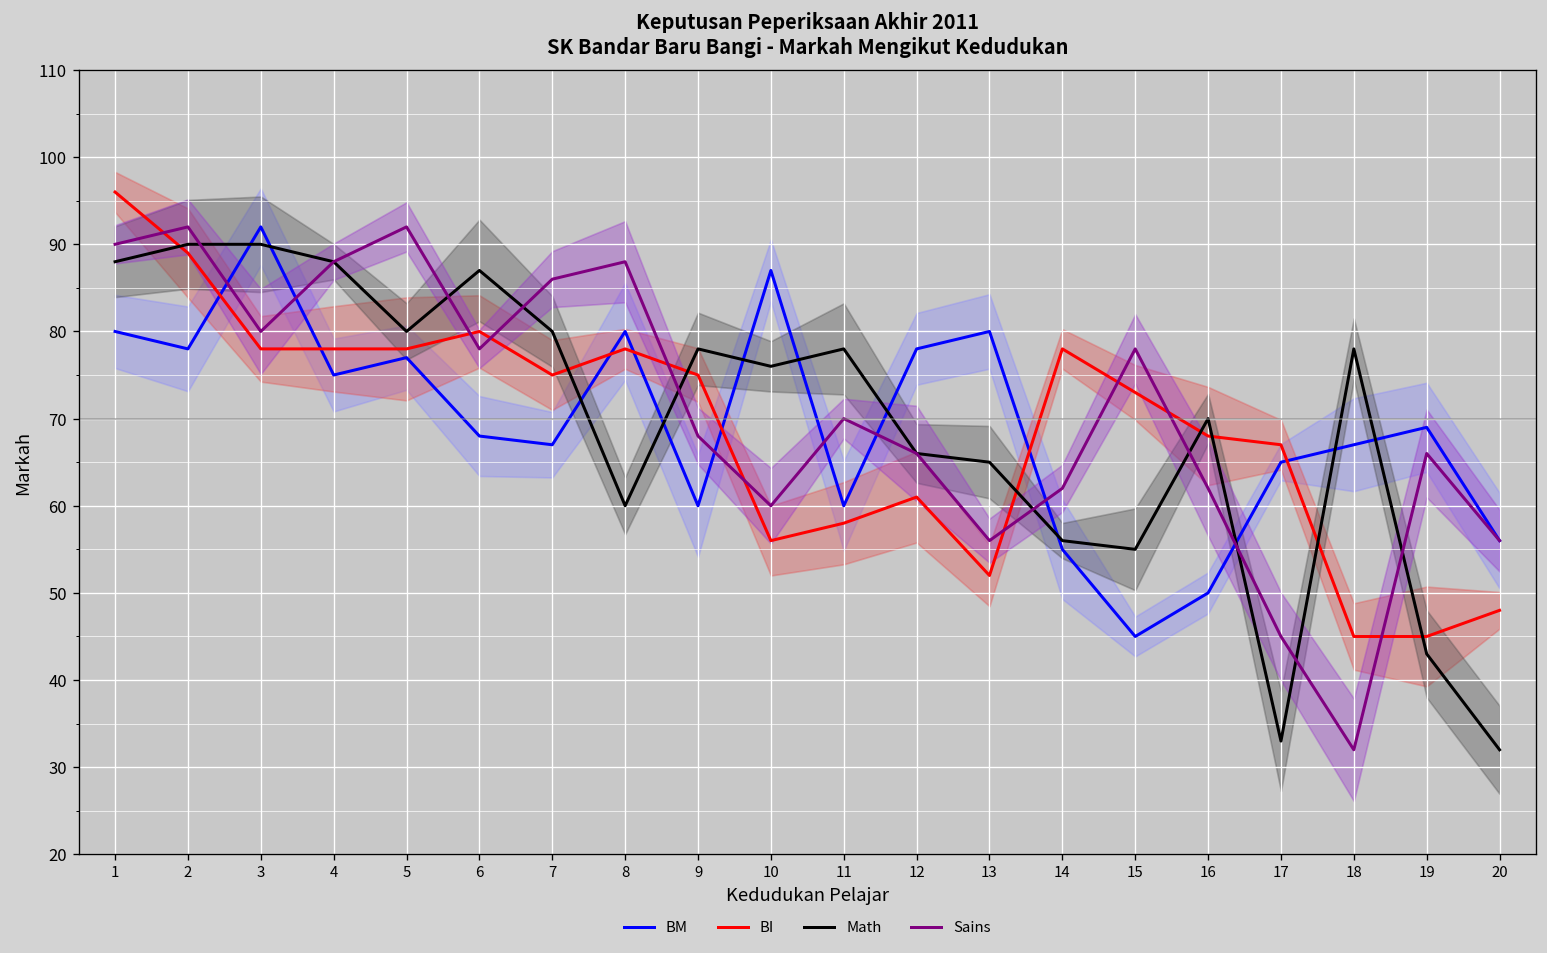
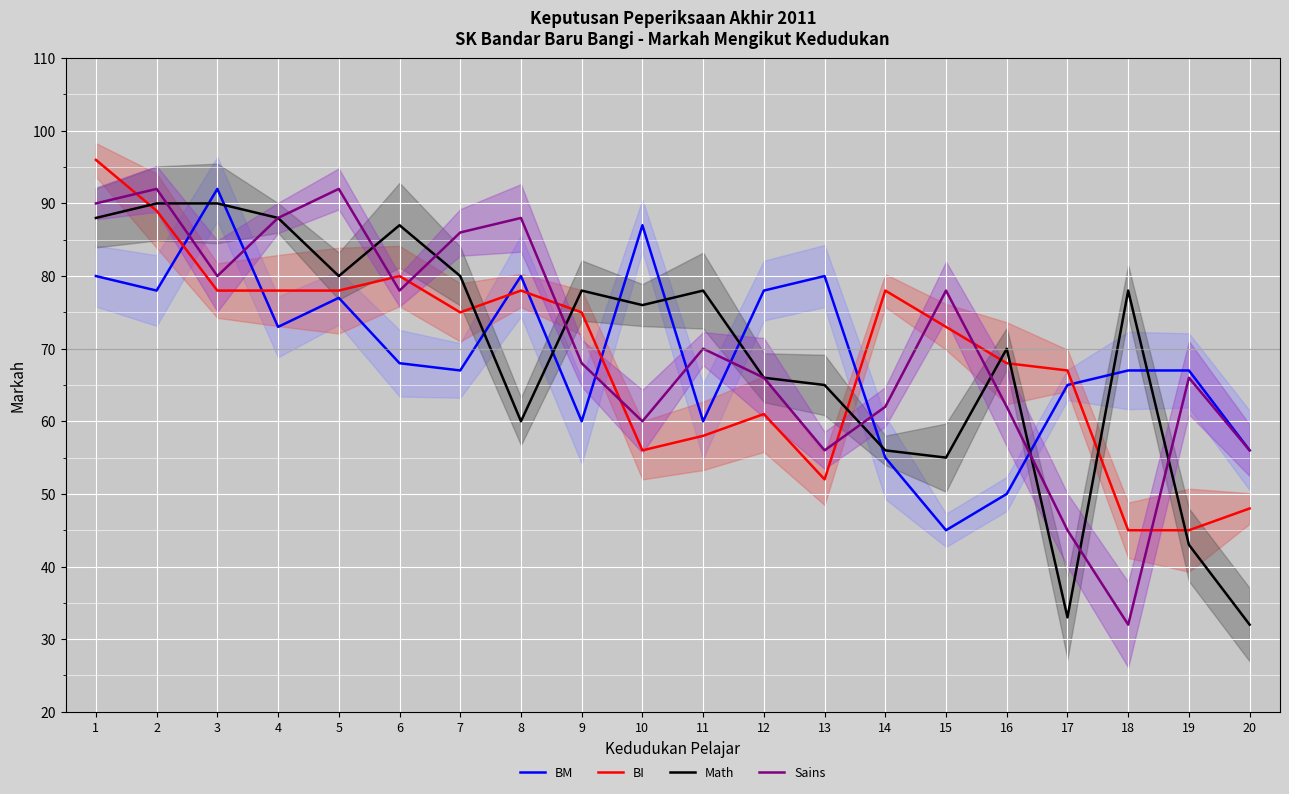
  {
    "BM": {
      "1": 80,
      "2": 78,
      "3": 92,
-     "4": 75,
+     "4": 73,
      "5": 77,
      "6": 68,
      "7": 67,
      "9": 60,
      "10": 87,
      "11": 60,
      "12": 78,
      "13": 80,
      "14": 55,
      "15": 45,
      "16": 50,
      "17": 65,
      "18": 67,
-     "19": 69
+     "19": 67
    },
    "BI": {
      "1": 96,
      "2": 89,
      "3": 78,
      "4": 78,
      "5": 78,
      "7": 75,
      "8": 78,
      "9": 75,
      "10": 56,
      "11": 58,
      "12": 61,
      "13": 52,
      "14": 78,
      "15": 73,
      "16": 68,
      "18": 45,
      "19": 45,
      "20": 48
    },
    "Math": {
      "1": 88,
      "2": 90,
      "3": 90,
      "5": 80,
      "6": 87,
      "7": 80,
      "8": 60,
      "10": 76,
      "11": 78,
      "13": 65,
      "14": 56,
      "15": 55,
      "16": 70,
      "17": 33,
      "18": 78,
      "19": 43,
      "20": 32
    },
    "Sains": {
      "1": 90,
      "2": 92,
      "3": 80,
      "5": 92,
      "6": 78,
      "7": 86,
      "8": 88,
      "9": 68,
      "11": 70,
      "13": 56,
      "14": 62,
      "15": 78,
      "16": 62,
      "17": 45,
      "18": 32,
      "19": 66
    }
  }
